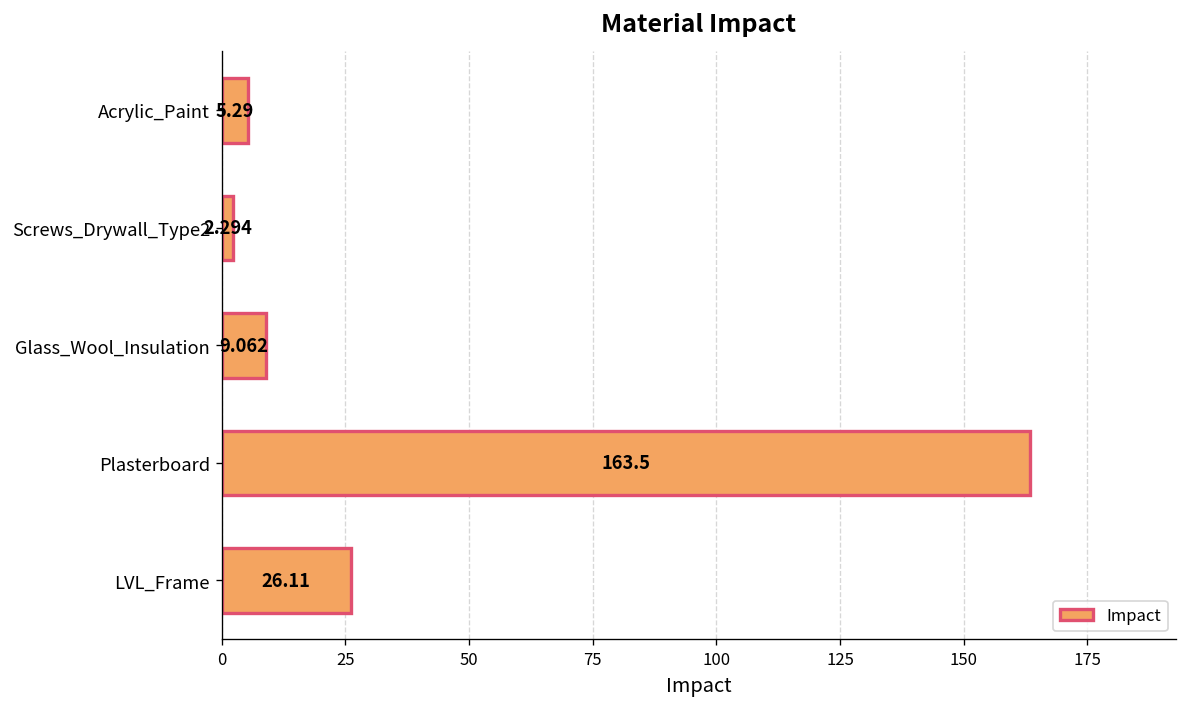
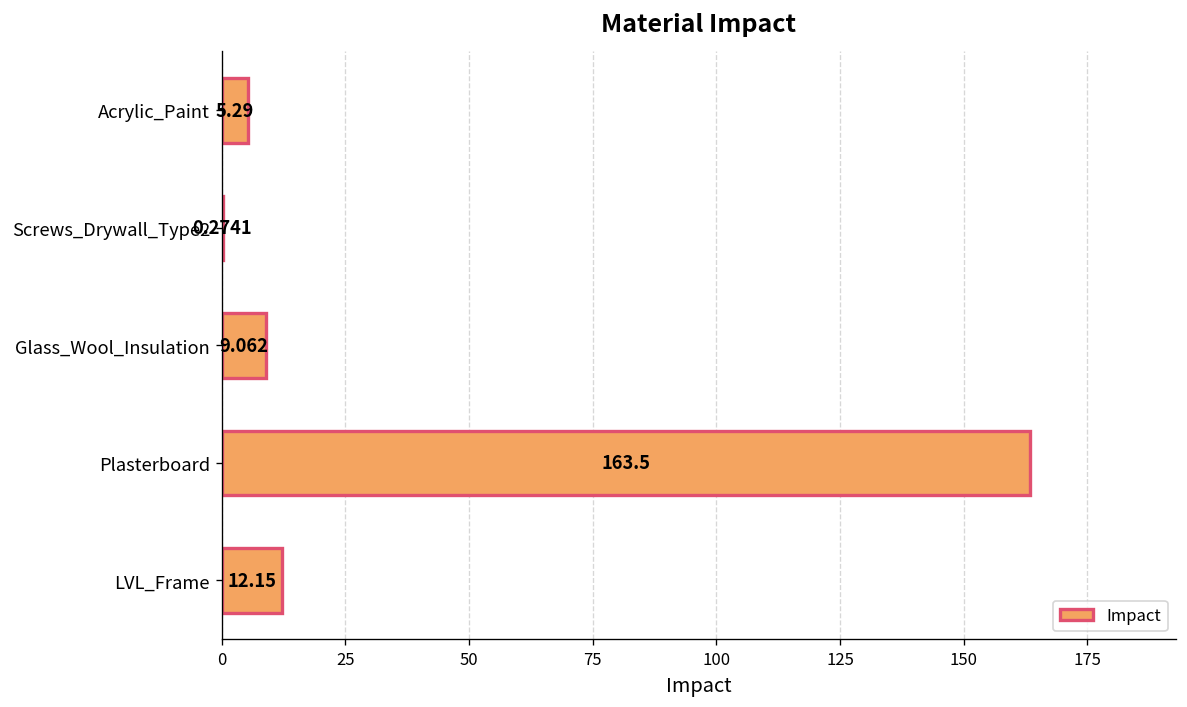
  {
    "Acrylic_Paint": 5.29,
-   "Screws_Drywall_Type2": 2.294,
+   "Screws_Drywall_Type2": 0.2741,
    "Glass_Wool_Insulation": 9.062,
    "Plasterboard": 163.5,
-   "LVL_Frame": 26.11
+   "LVL_Frame": 12.15
  }
